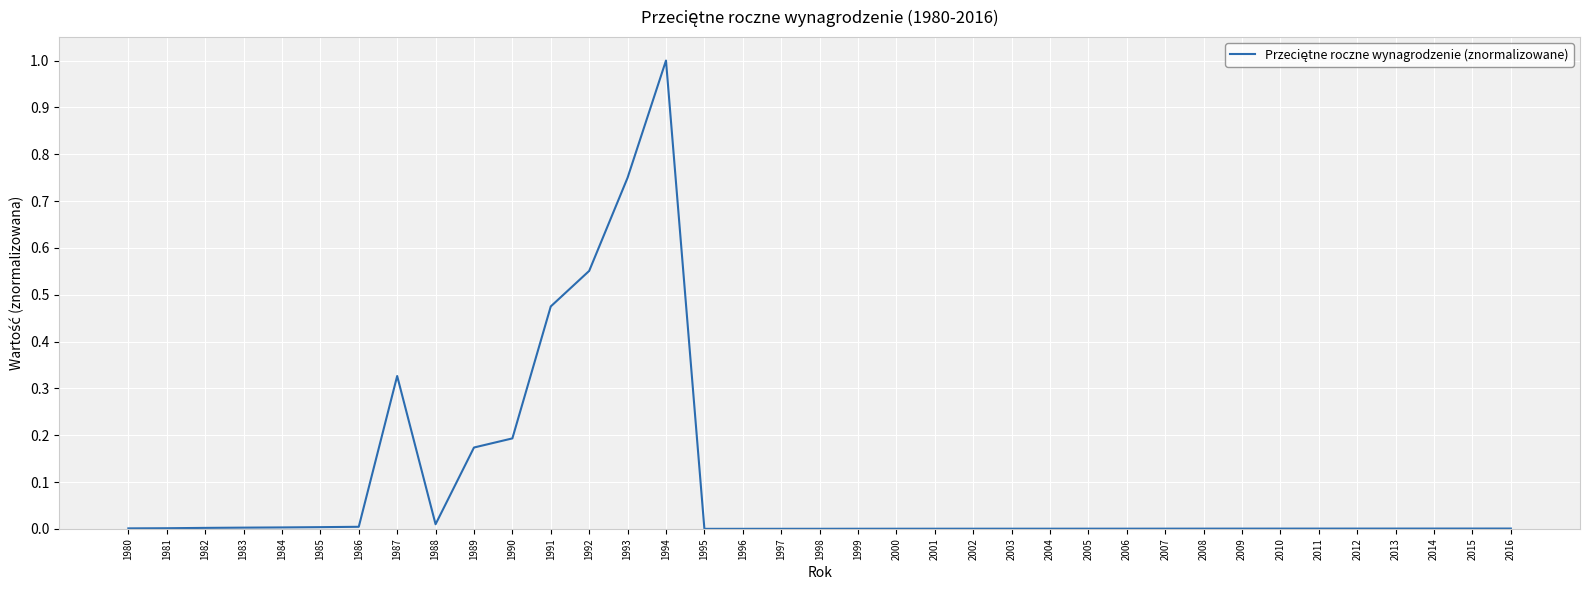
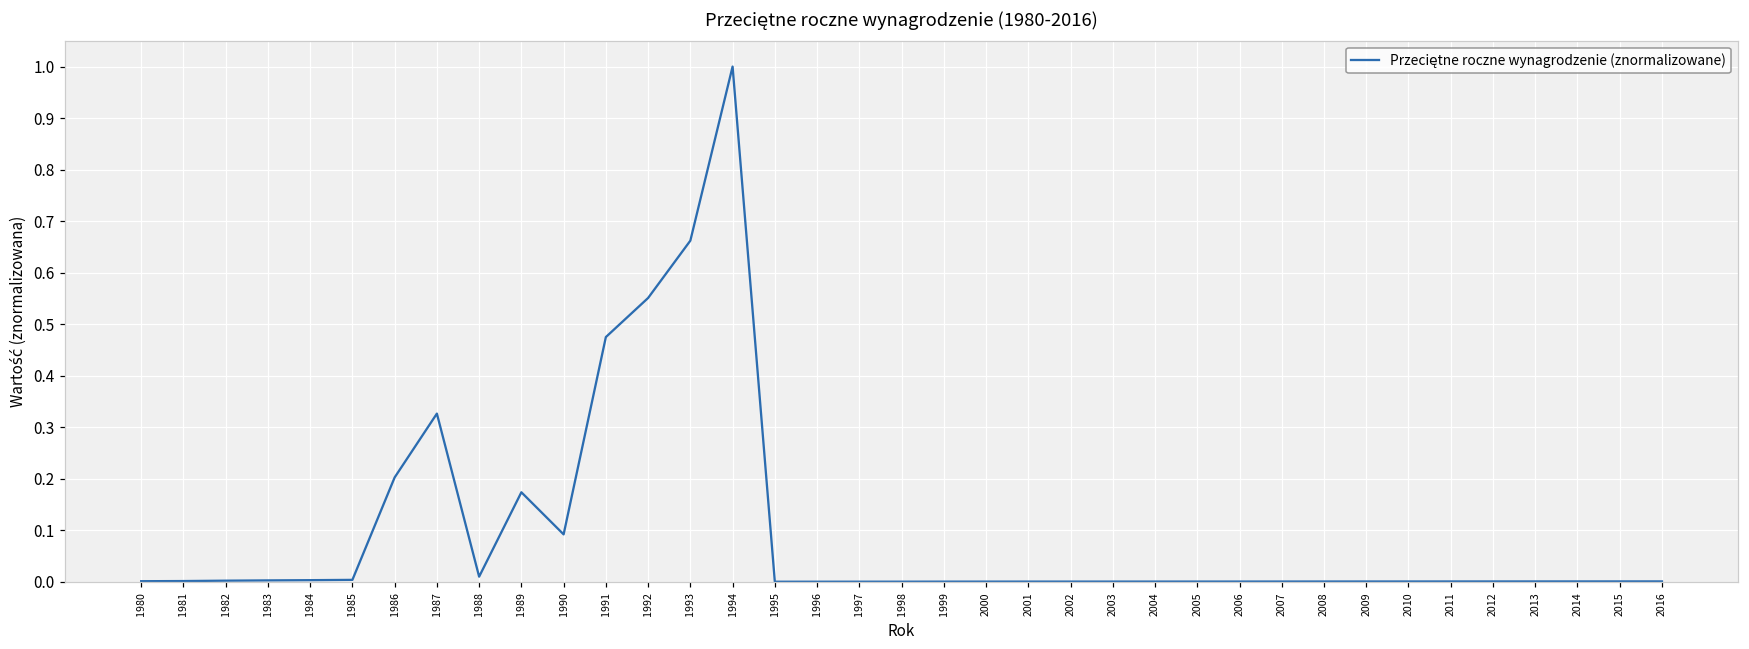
  {
    "1980": 0.00,
    "1981": 0.00,
    "1982": 0.00,
    "1983": 0.00,
    "1984": 0.00,
    "1985": 0.00,
-   "1986": 0.00,
+   "1986": 0.20,
    "1987": 0.33,
    "1988": 0.01,
    "1989": 0.17,
-   "1990": 0.19,
+   "1990": 0.09,
    "1991": 0.47,
    "1992": 0.55,
-   "1993": 0.75,
+   "1993": 0.66,
    "1994": 1.00,
    "1995": 0.00,
    "1996": 0.00,
    "1997": 0.00,
    "1998": 0.00,
    "1999": 0.00,
    "2000": 0.00,
    "2001": 0.00,
    "2002": 0.00,
    "2003": 0.00,
    "2004": 0.00,
    "2005": 0.00,
    "2006": 0.00,
    "2007": 0.00,
    "2008": 0.00,
    "2009": 0.00,
    "2010": 0.00,
    "2011": 0.00,
    "2012": 0.00,
    "2013": 0.00,
    "2014": 0.00,
    "2015": 0.00,
    "2016": 0.00
  }
